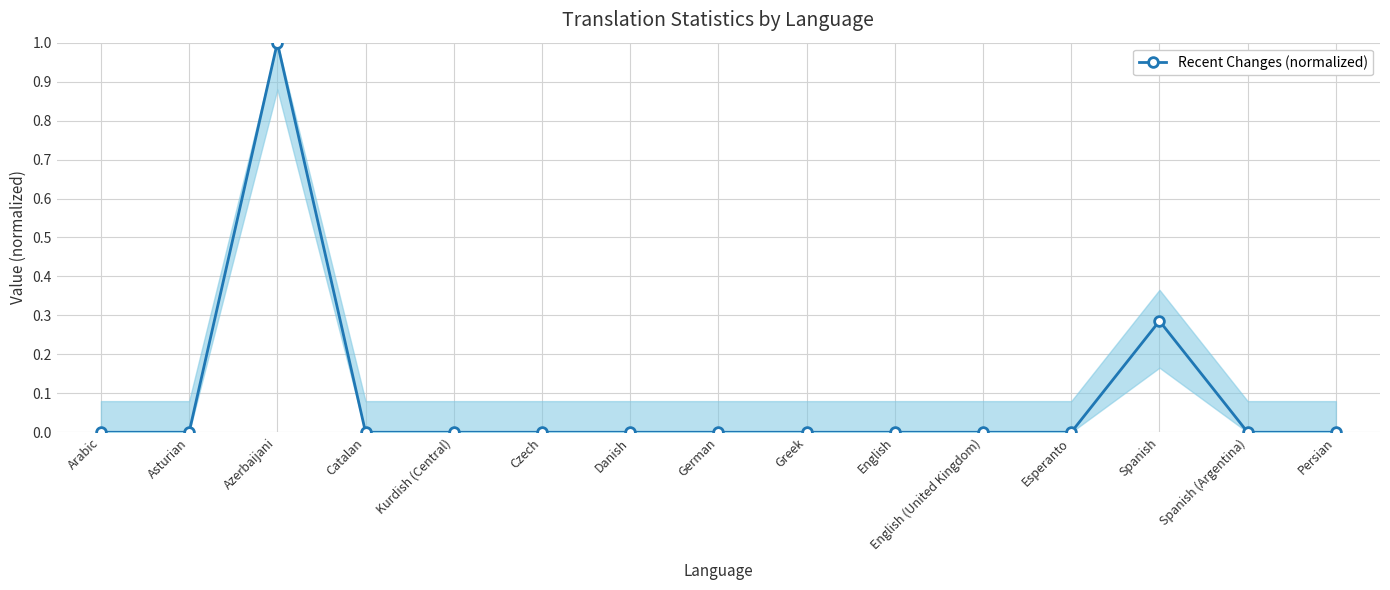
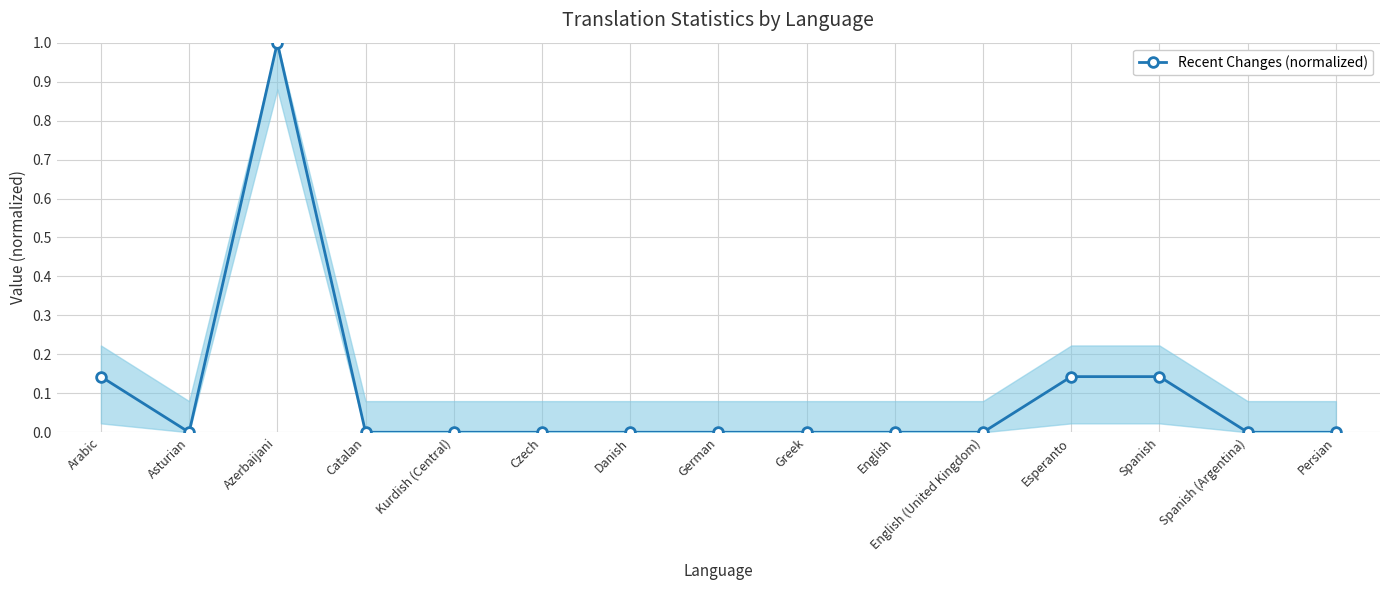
  {
    "Recent Changes (normalized)": {
-     "Arabic": 0.00,
+     "Arabic": 0.14,
      "Asturian": 0.00,
      "Catalan": 0.00,
      "Kurdish (Central)": 0.00,
      "Czech": 0.00,
      "Danish": 0.00,
      "German": 0.00,
      "Greek": 0.00,
      "English": 0.00,
      "English (United Kingdom)": 0.00,
-     "Esperanto": 0.00,
-     "Spanish": 0.29,
+     "Esperanto": 0.14,
+     "Spanish": 0.14,
      "Spanish (Argentina)": 0.00,
      "Persian": 0.00
    }
  }
